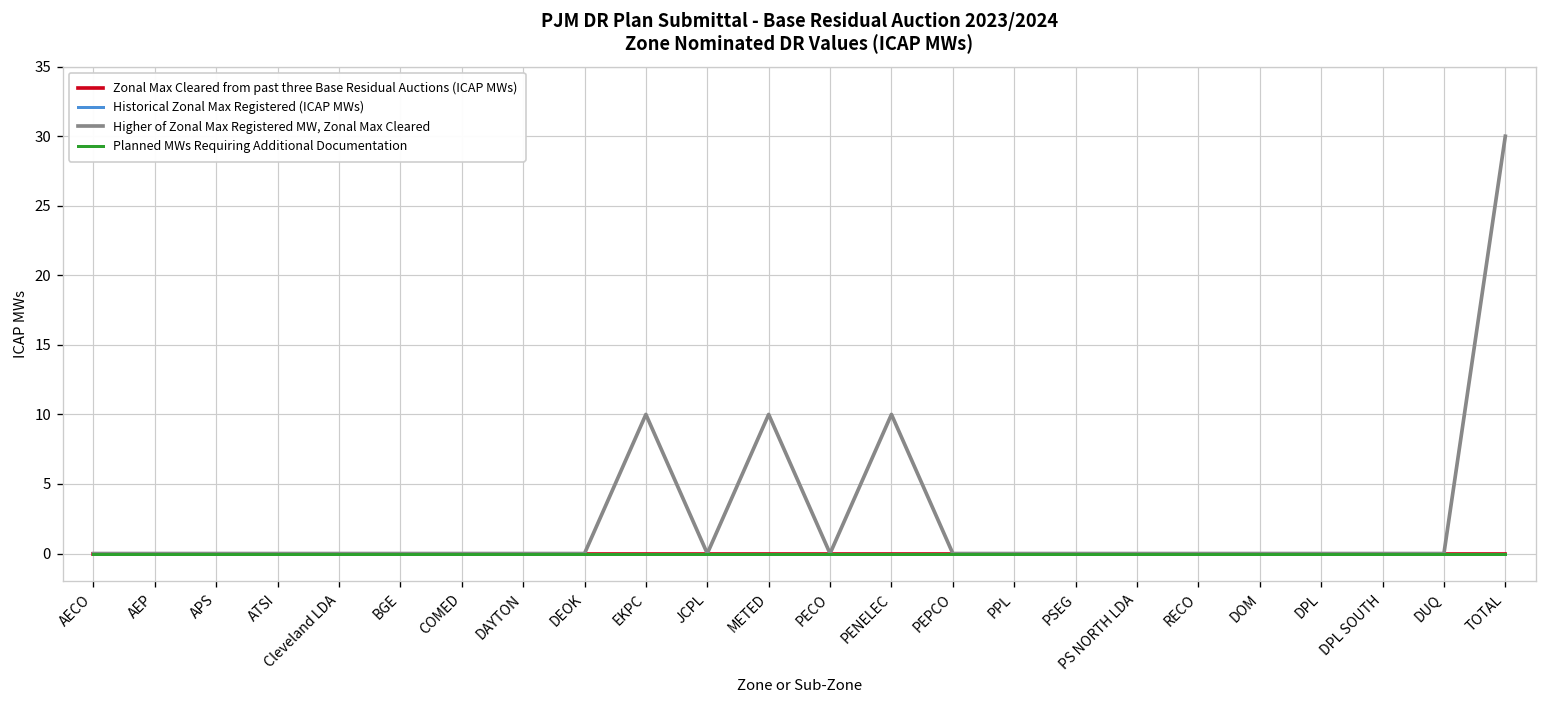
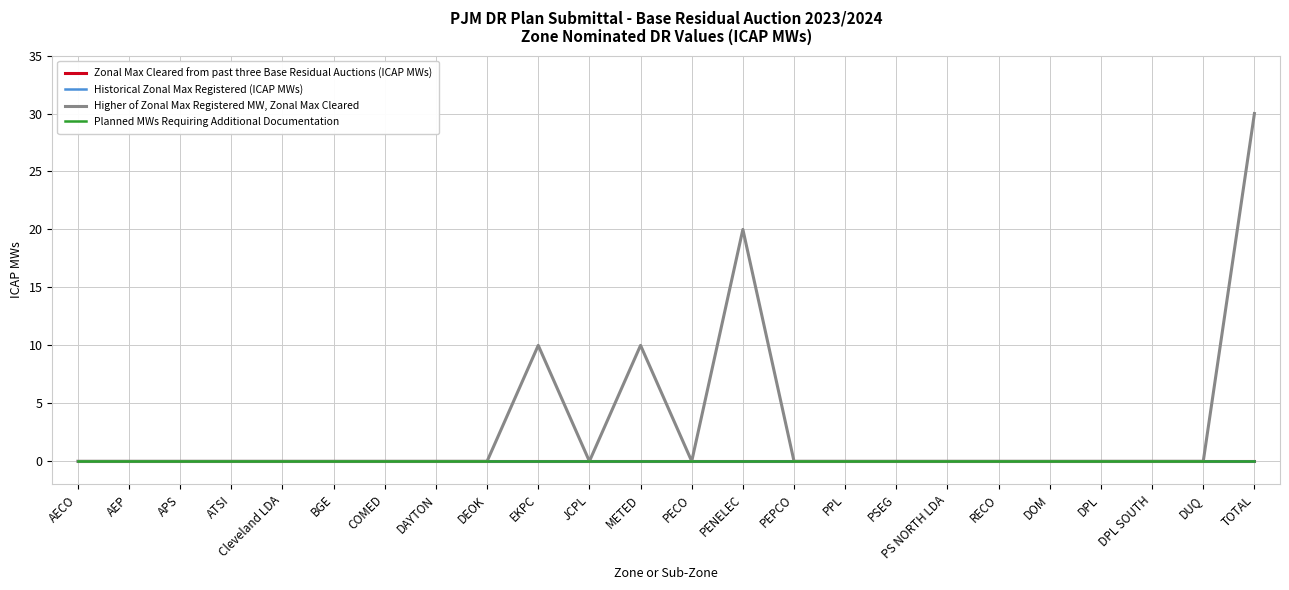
  {
    "Planned MWs Requiring Additional Documentation": {
      "EKPC": 0,
      "METED": 0,
      "PENELEC": 0,
      "TOTAL": 0
    },
    "Higher of Zonal Max Registered MW, Zonal Max Cleared": {
      "EKPC": 10,
      "METED": 10,
-     "PENELEC": 10,
+     "PENELEC": 20,
      "TOTAL": 30
    }
  }
